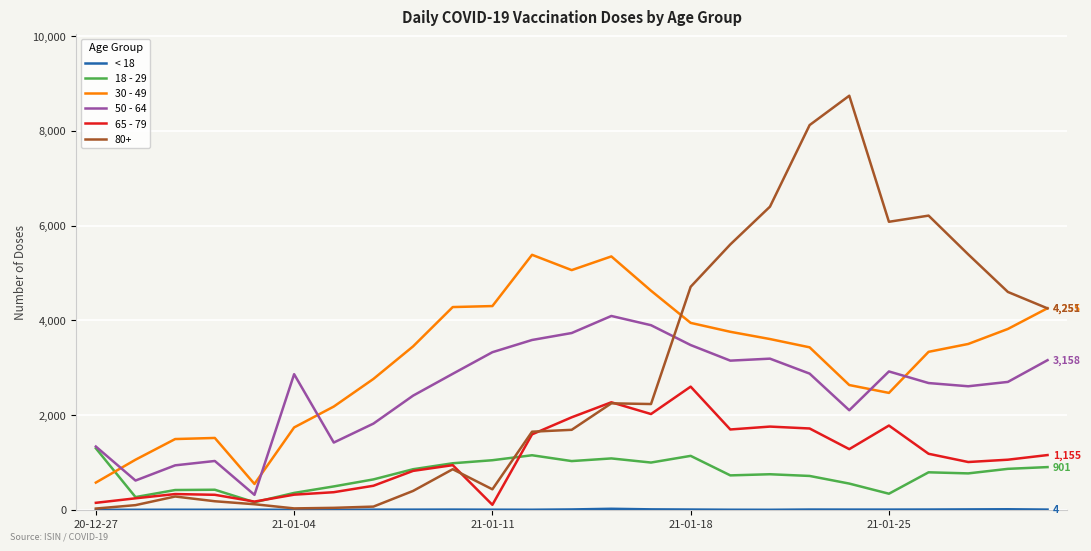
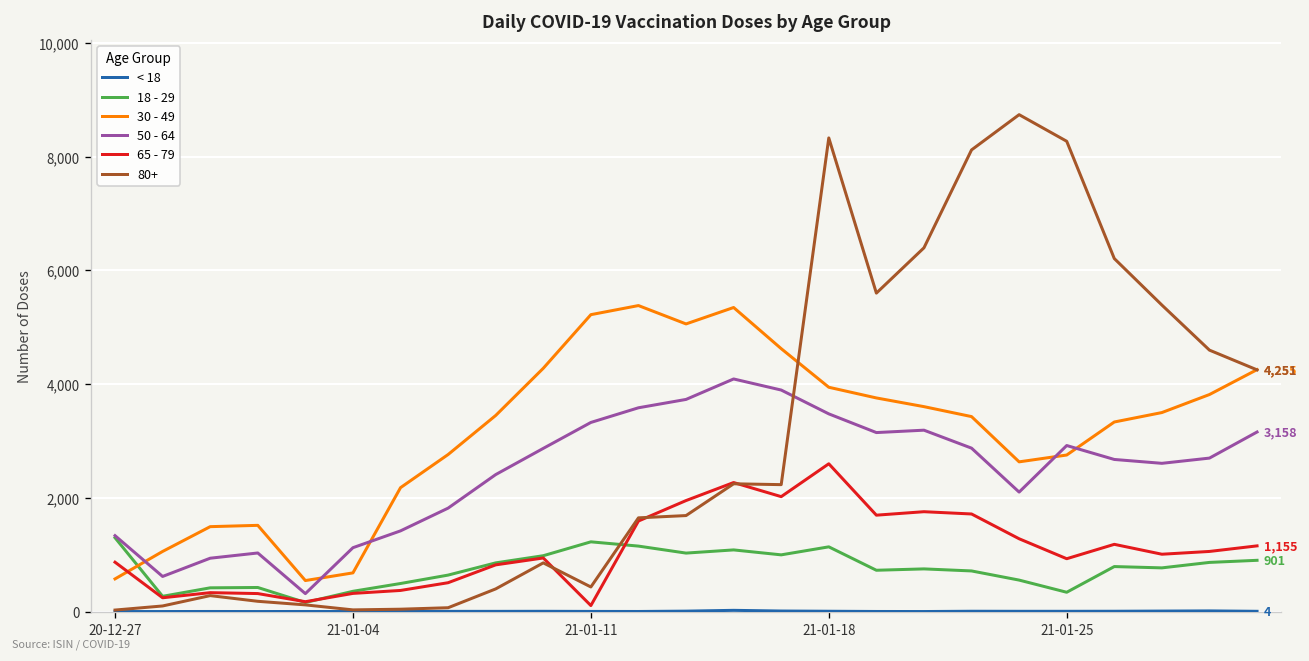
  {
    "< 18": {
      "21-01-11": "0",
      "21-01-18": "0",
      "21-01-25": "0"
    },
    "18 - 29": {
-     "21-01-11": "1,000",
+     "21-01-11": "1,200",
      "21-01-18": "1,100",
      "21-01-25": "300"
    },
    "30 - 49": {
      "20-12-27": "600",
-     "21-01-04": "1,700",
-     "21-01-11": "4,300",
+     "21-01-04": "700",
+     "21-01-11": "5,200",
      "21-01-18": "3,900",
-     "21-01-25": "2,500"
+     "21-01-25": "2,800"
    },
    "50 - 64": {
-     "21-01-04": "2,900",
+     "21-01-04": "1,100",
      "21-01-11": "3,300",
      "21-01-18": "3,500",
      "21-01-25": "2,900"
    },
    "65 - 79": {
-     "20-12-27": "100",
+     "20-12-27": "900",
      "21-01-11": "100",
      "21-01-18": "2,600",
-     "21-01-25": "1,800"
+     "21-01-25": "900"
    },
    "80+": {
      "21-01-11": "400",
-     "21-01-18": "4,700",
-     "21-01-25": "6,100"
+     "21-01-18": "8,300",
+     "21-01-25": "8,300"
    }
  }
